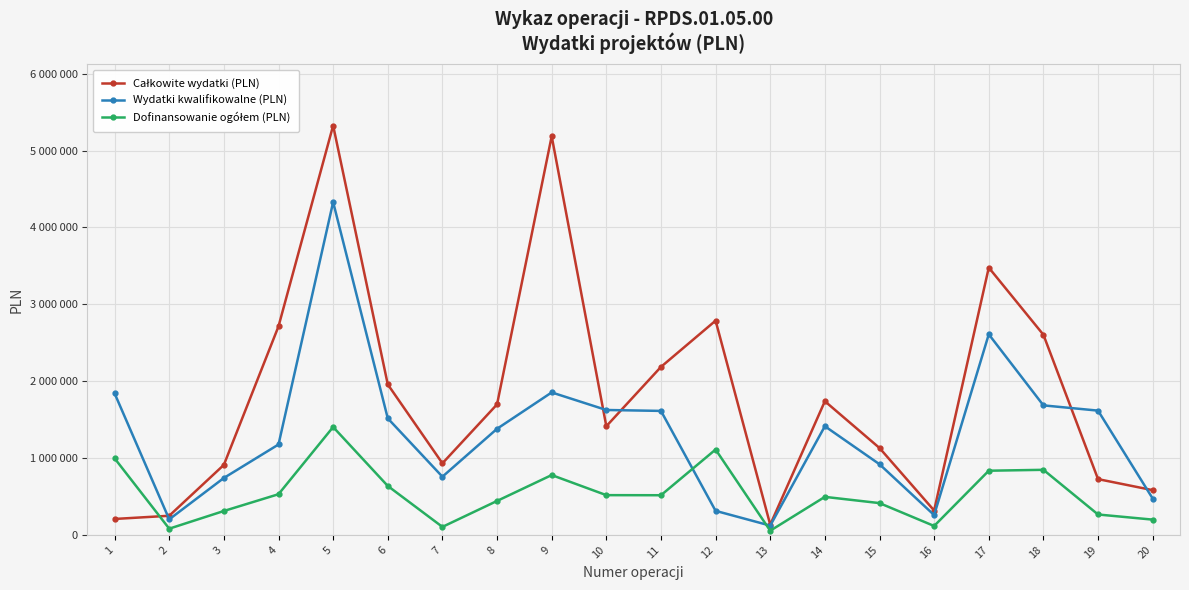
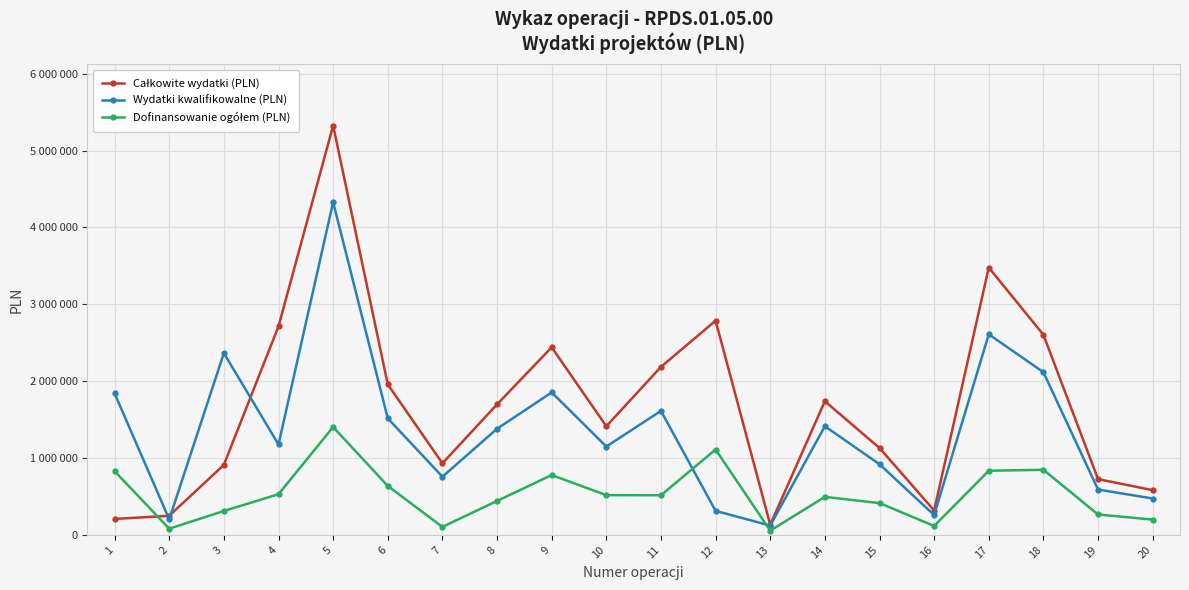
  {
    "Całkowite wydatki (PLN)": {
      "1": 200000,
      "2": 200000,
      "3": 900000,
      "4": 2700000,
      "5": 5300000,
      "6": 2000000,
      "7": 900000,
      "8": 1700000,
-     "9": 5200000,
+     "9": 2400000,
      "10": 1400000,
      "11": 2200000,
      "12": 2800000,
      "14": 1700000,
      "15": 1100000,
      "16": 300000,
      "17": 3500000,
      "18": 2600000,
      "19": 700000,
      "20": 600000
    },
    "Wydatki kwalifikowalne (PLN)": {
      "1": 1800000,
      "2": 200000,
-     "3": 700000,
+     "3": 2400000,
      "4": 1200000,
      "5": 4300000,
      "6": 1500000,
      "7": 800000,
      "8": 1400000,
      "9": 1900000,
-     "10": 1600000,
+     "10": 1100000,
      "11": 1600000,
      "12": 300000,
      "14": 1400000,
      "15": 900000,
      "16": 300000,
      "17": 2600000,
-     "18": 1700000,
-     "19": 1600000,
+     "18": 2100000,
+     "19": 600000,
      "20": 500000
    },
    "Dofinansowanie ogółem (PLN)": {
-     "1": 1000000,
+     "1": 800000,
      "2": 100000,
      "3": 300000,
      "4": 500000,
      "5": 1400000,
      "6": 600000,
      "7": 100000,
      "8": 400000,
      "9": 800000,
      "10": 500000,
      "11": 500000,
      "12": 1100000,
      "13": 100000,
      "14": 500000,
      "15": 400000,
      "16": 100000,
      "17": 800000,
      "18": 800000,
      "19": 300000,
      "20": 200000
    }
  }
